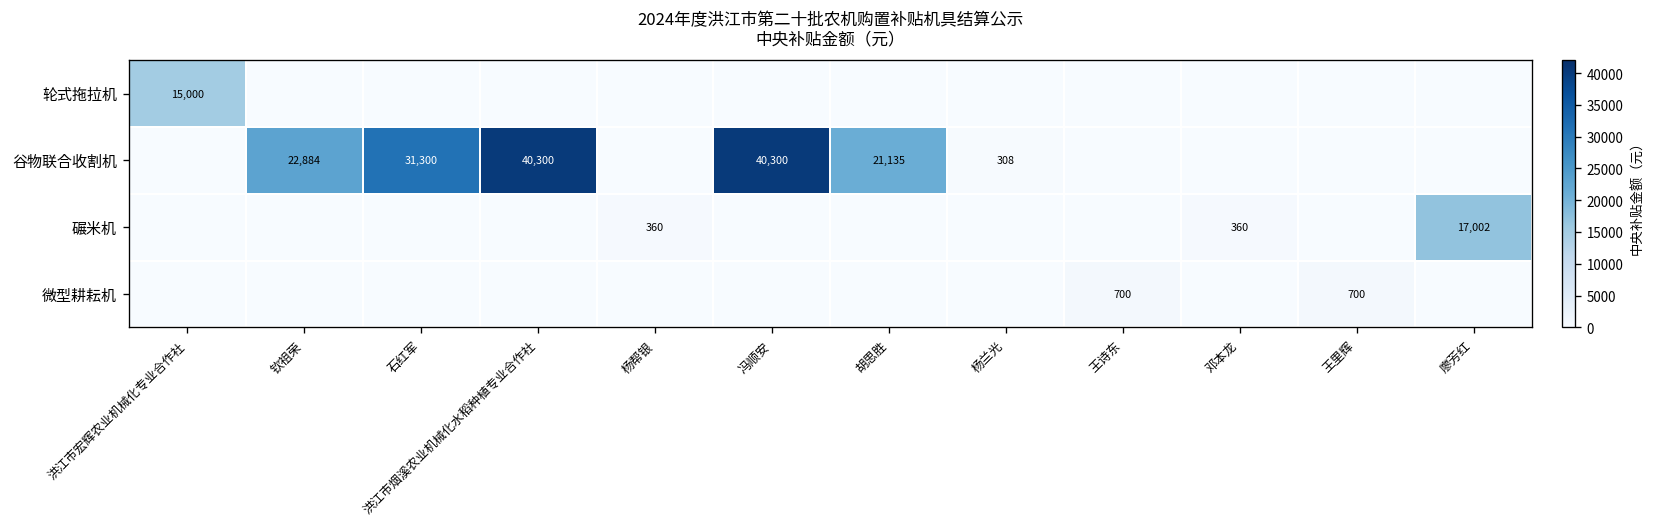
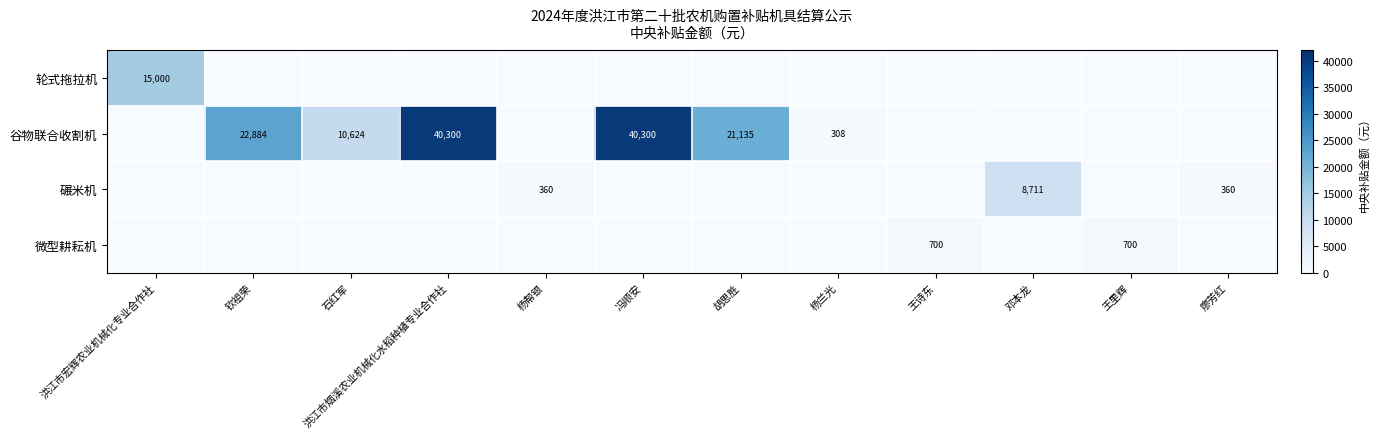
  {
    "轮式拖拉机": {
      "洪江市宏辉农业机械化专业合作社": "15,000"
    },
    "谷物联合收割机": {
      "钦祖荣": "22,884",
-     "石红军": "31,300",
+     "石红军": "10,624",
      "洪江市烟溪农业机械化水稻种植专业合作社": "40,300",
      "冯顺安": "40,300",
      "胡思胜": "21,135",
      "杨兰光": "308"
    },
    "碾米机": {
      "杨帮银": "360",
-     "邓本龙": "360",
-     "廖芳红": "17,002"
+     "邓本龙": "8,711",
+     "廖芳红": "360"
    },
    "微型耕耘机": {
      "王诗东": "700",
      "王里辉": "700"
    }
  }
